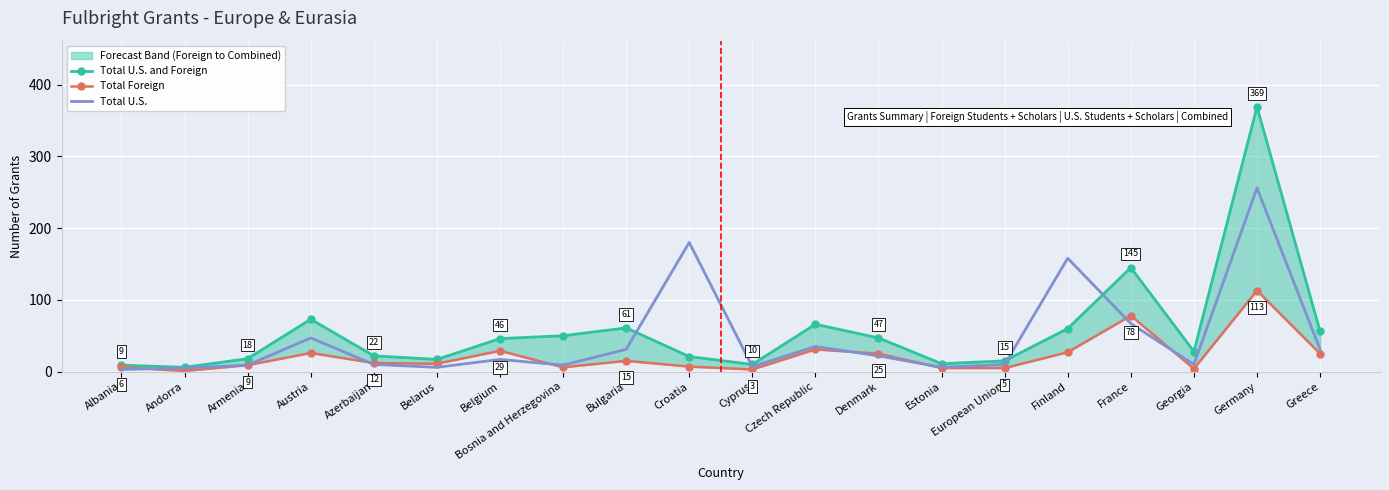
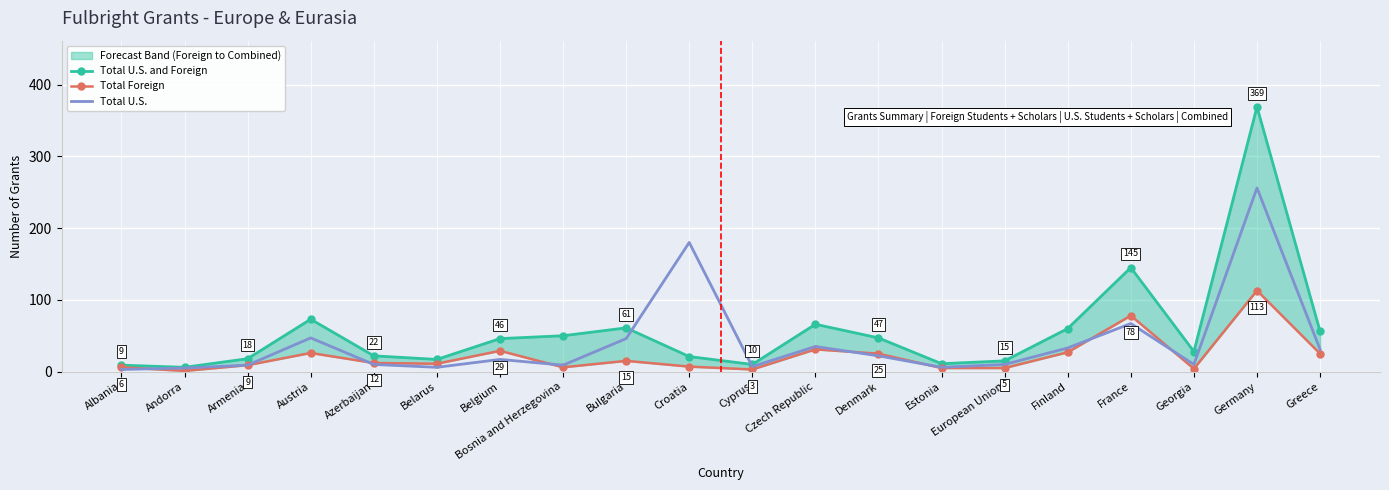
  {
    "Forecast Band (Foreign to Combined)": {
      "Austria": 70,
      "Belarus": 20,
      "Bosnia and Herzegovina": 50,
      "Croatia": 20,
      "Czech Republic": 70,
      "Estonia": 10,
      "Finland": 60,
      "Georgia": 30,
      "Greece": 60
    },
    "Total Foreign": {
      "Andorra": 0,
      "Austria": 30,
      "Belarus": 10,
      "Croatia": 10,
      "Czech Republic": 30,
      "Finland": 30,
      "Georgia": 0,
      "Greece": 30
    },
    "Total U.S.": {
      "Austria": 50,
      "Belarus": 10,
-     "Bulgaria": 30,
+     "Bulgaria": 50,
      "Croatia": 180,
      "Czech Republic": 40,
      "European Union": 10,
-     "Finland": 160,
+     "Finland": 30,
      "Georgia": 10,
      "Germany": 260,
      "Greece": 30
    }
  }
